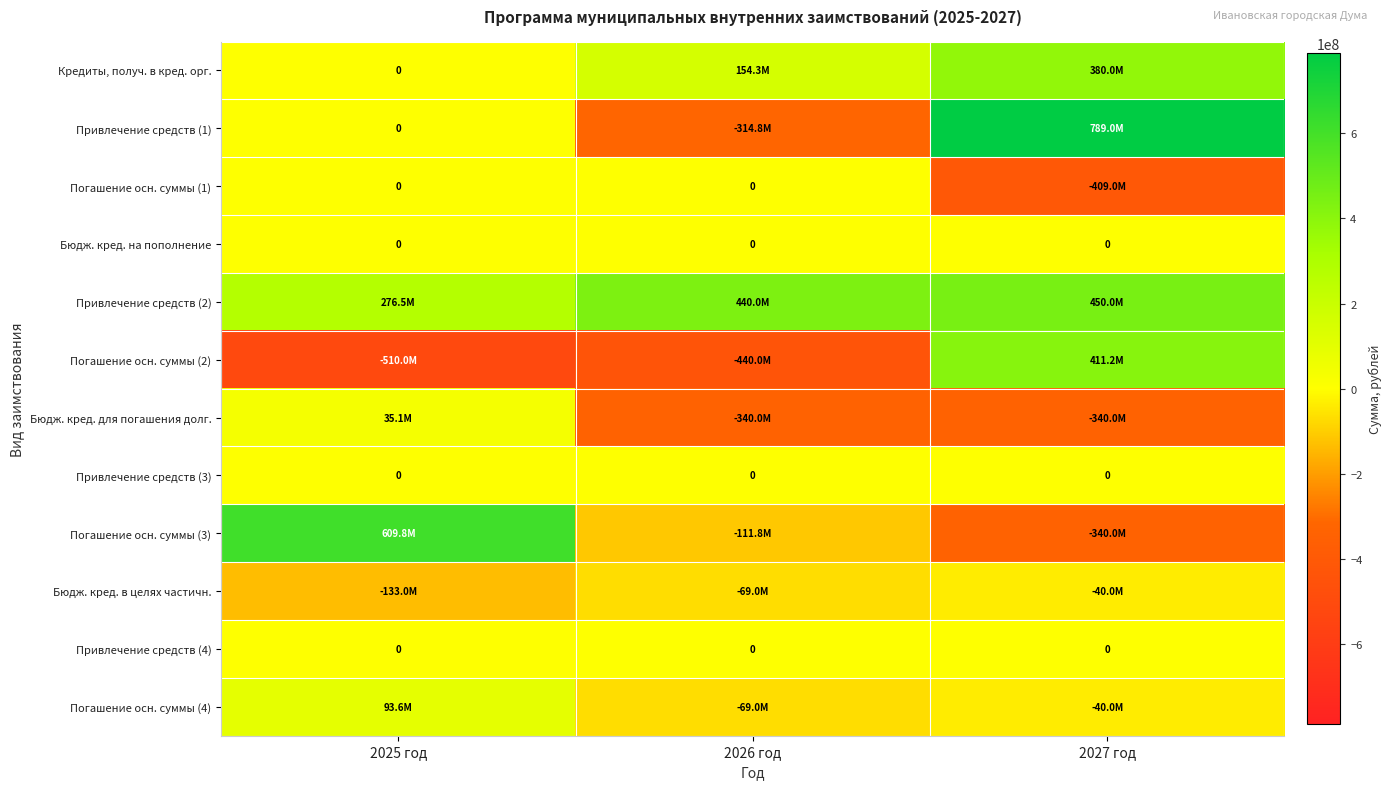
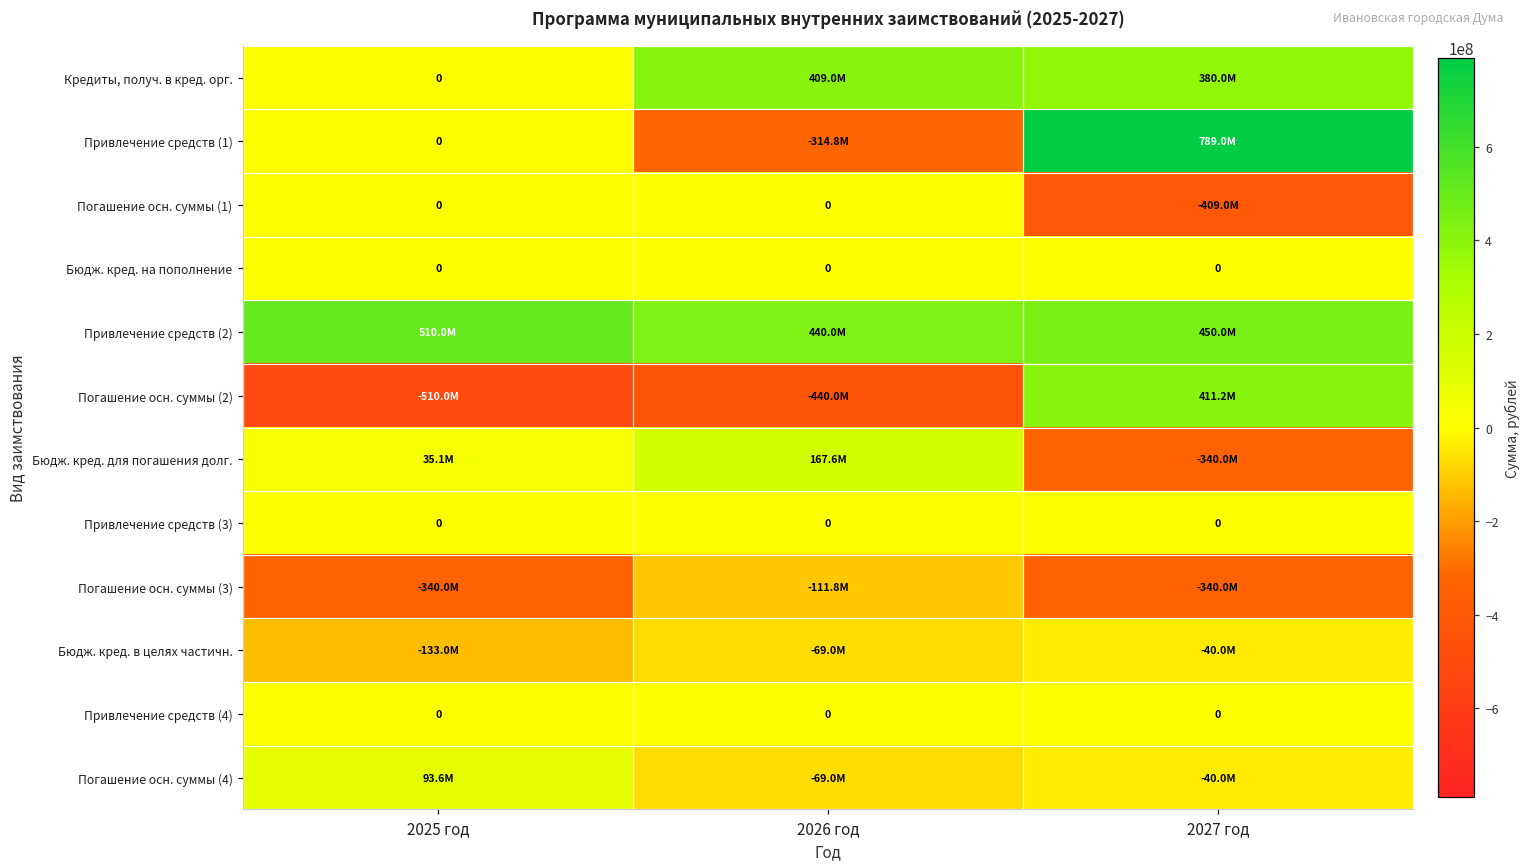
  {
    "Кредиты, получ. в кред. орг.": {
      "2025 год": "0",
-     "2026 год": "154.3M",
+     "2026 год": "409.0M",
      "2027 год": "380.0M"
    },
    "Привлечение средств (1)": {
      "2025 год": "0",
      "2026 год": "-314.8M",
      "2027 год": "789.0M"
    },
    "Погашение осн. суммы (1)": {
      "2025 год": "0",
      "2026 год": "0",
      "2027 год": "-409.0M"
    },
    "Бюдж. кред. на пополнение": {
      "2025 год": "0",
      "2026 год": "0",
      "2027 год": "0"
    },
    "Привлечение средств (2)": {
-     "2025 год": "276.5M",
+     "2025 год": "510.0M",
      "2026 год": "440.0M",
      "2027 год": "450.0M"
    },
    "Погашение осн. суммы (2)": {
      "2025 год": "-510.0M",
      "2026 год": "-440.0M",
      "2027 год": "411.2M"
    },
    "Бюдж. кред. для погашения долг.": {
      "2025 год": "35.1M",
-     "2026 год": "-340.0M",
+     "2026 год": "167.6M",
      "2027 год": "-340.0M"
    },
    "Привлечение средств (3)": {
      "2025 год": "0",
      "2026 год": "0",
      "2027 год": "0"
    },
    "Погашение осн. суммы (3)": {
-     "2025 год": "609.8M",
+     "2025 год": "-340.0M",
      "2026 год": "-111.8M",
      "2027 год": "-340.0M"
    },
    "Бюдж. кред. в целях частичн.": {
      "2025 год": "-133.0M",
      "2026 год": "-69.0M",
      "2027 год": "-40.0M"
    },
    "Привлечение средств (4)": {
      "2025 год": "0",
      "2026 год": "0",
      "2027 год": "0"
    },
    "Погашение осн. суммы (4)": {
      "2025 год": "93.6M",
      "2026 год": "-69.0M",
      "2027 год": "-40.0M"
    }
  }
